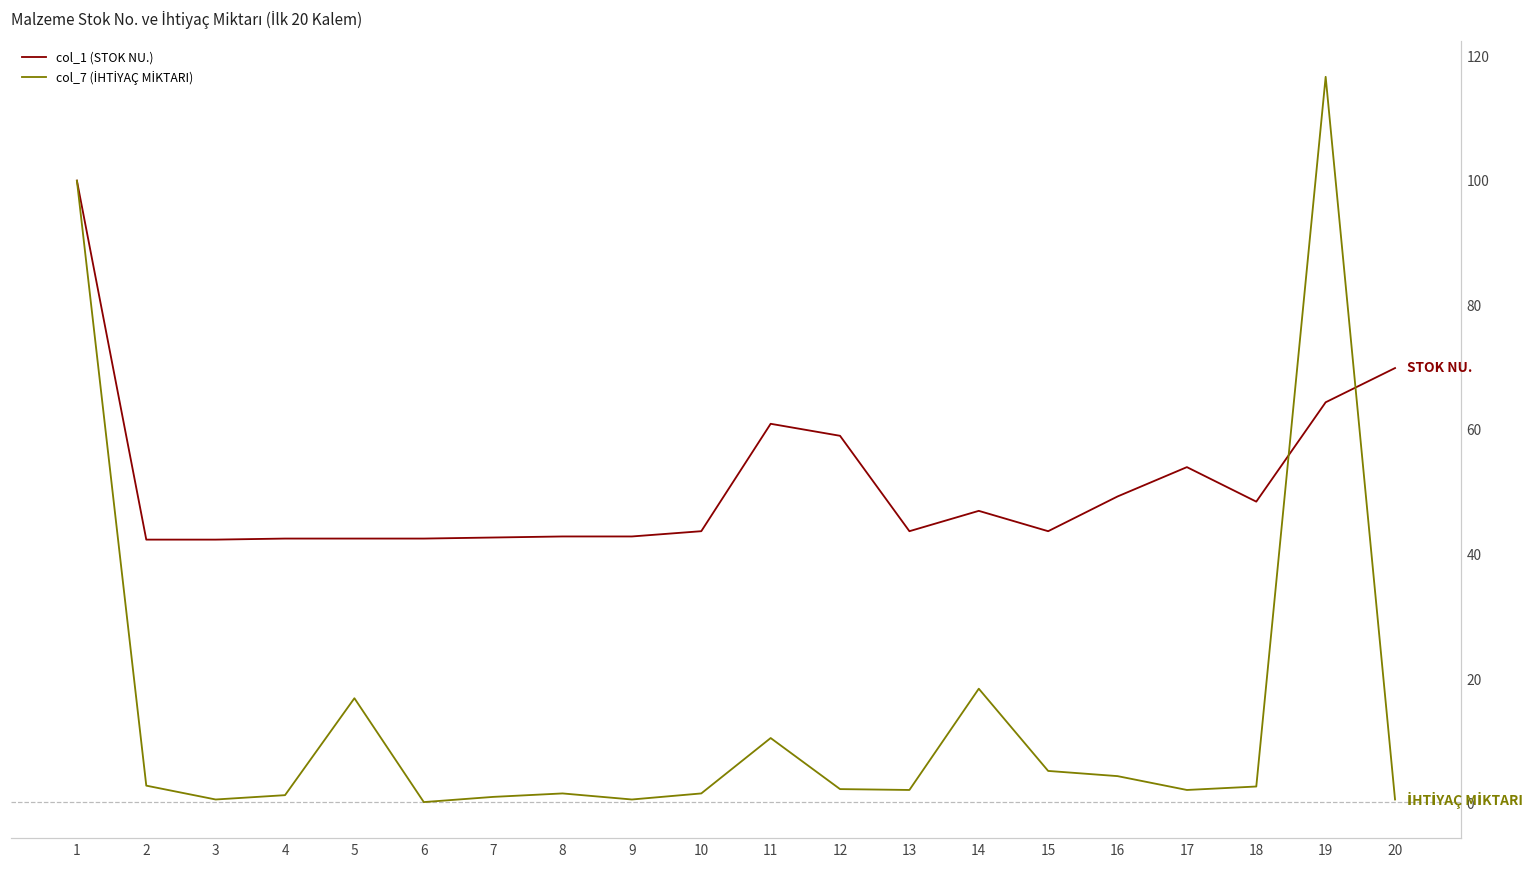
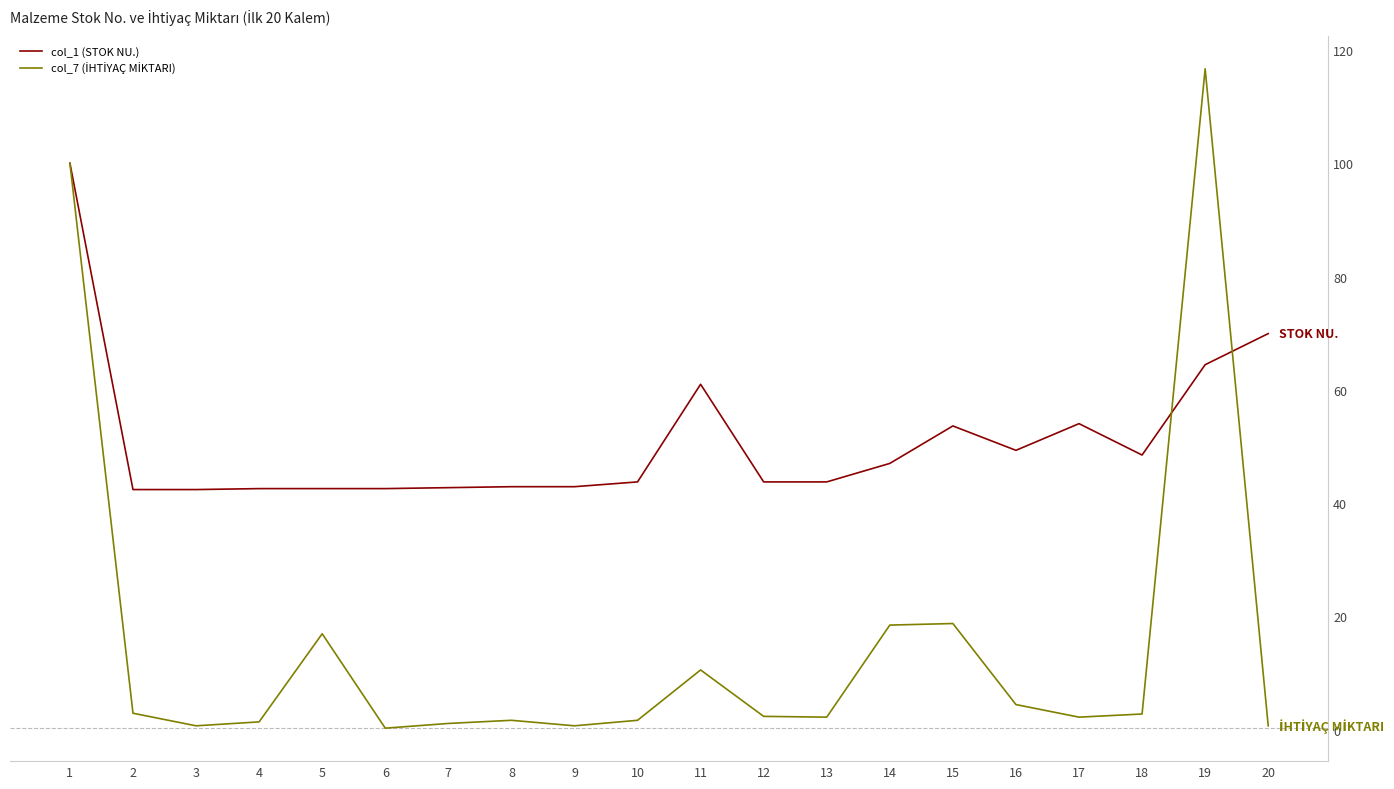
  {
    "col_1 (STOK NU.)": {
      "2": 42,
      "3": 42,
      "4": 43,
      "5": 43,
      "6": 43,
      "7": 43,
      "8": 43,
      "9": 43,
      "10": 44,
      "11": 61,
-     "12": 59,
+     "12": 44,
      "13": 44,
      "14": 47,
-     "15": 44,
+     "15": 54,
      "16": 49,
      "17": 54,
      "18": 48,
      "19": 64,
      "20": 70
    },
    "col_7 (İHTİYAÇ MİKTARI)": {
      "2": 3,
      "3": 1,
      "4": 1,
      "5": 17,
      "6": 0,
      "7": 1,
      "8": 2,
      "9": 1,
      "10": 2,
      "11": 11,
      "12": 2,
      "13": 2,
      "14": 18,
-     "15": 5,
+     "15": 19,
      "16": 4,
      "17": 2,
      "18": 3,
      "19": 117,
      "20": 1
    }
  }
